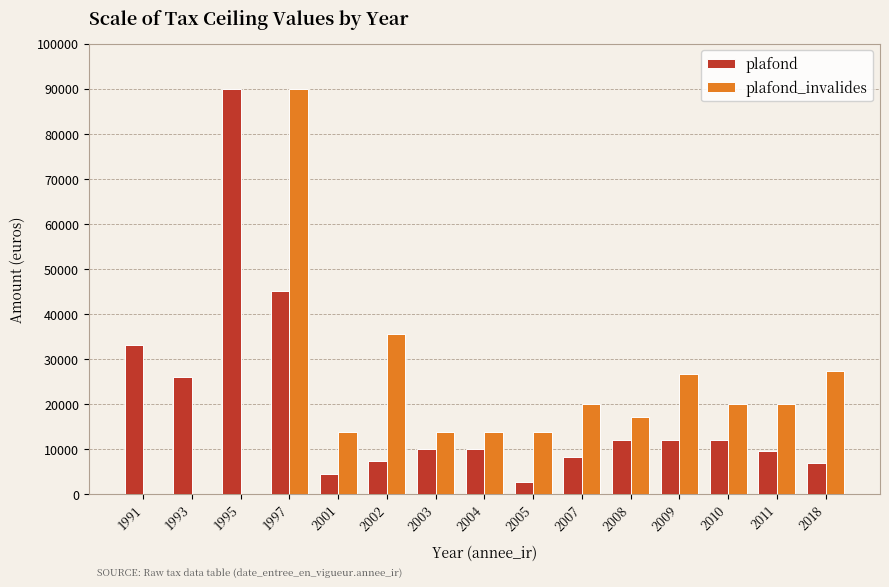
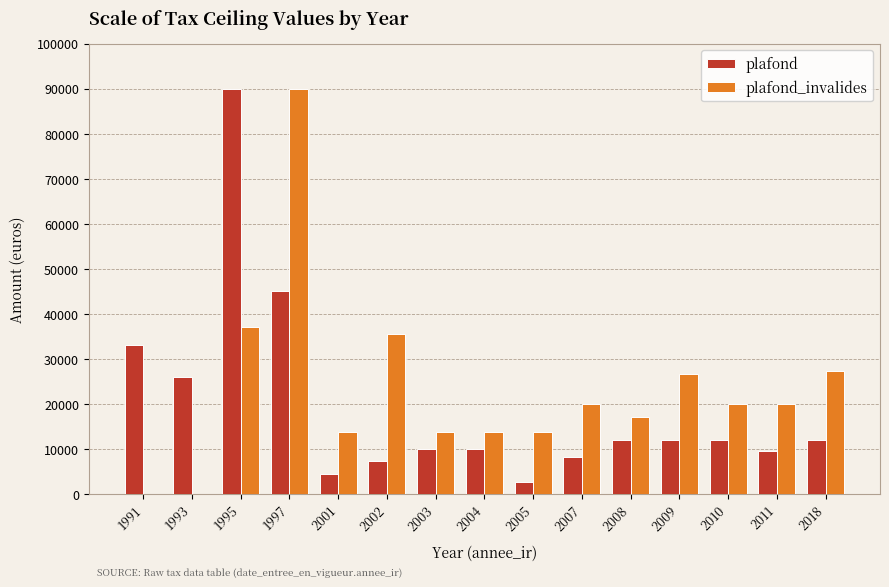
  {
    "plafond": {
      "1991": 33000,
      "1993": 26000,
      "1995": 90000,
      "1997": 45000,
      "2001": 4000,
      "2002": 7000,
      "2003": 10000,
      "2004": 10000,
      "2005": 3000,
      "2007": 8000,
      "2008": 12000,
      "2009": 12000,
      "2010": 12000,
      "2011": 9000,
-     "2018": 7000
+     "2018": 12000
    },
    "plafond_invalides": {
      "1991": 0,
      "1993": 0,
-     "1995": 0,
+     "1995": 37000,
      "1997": 90000,
      "2001": 14000,
      "2002": 35000,
      "2003": 14000,
      "2004": 14000,
      "2005": 14000,
      "2007": 20000,
      "2008": 17000,
      "2009": 27000,
      "2010": 20000,
      "2011": 20000,
      "2018": 27000
    }
  }
